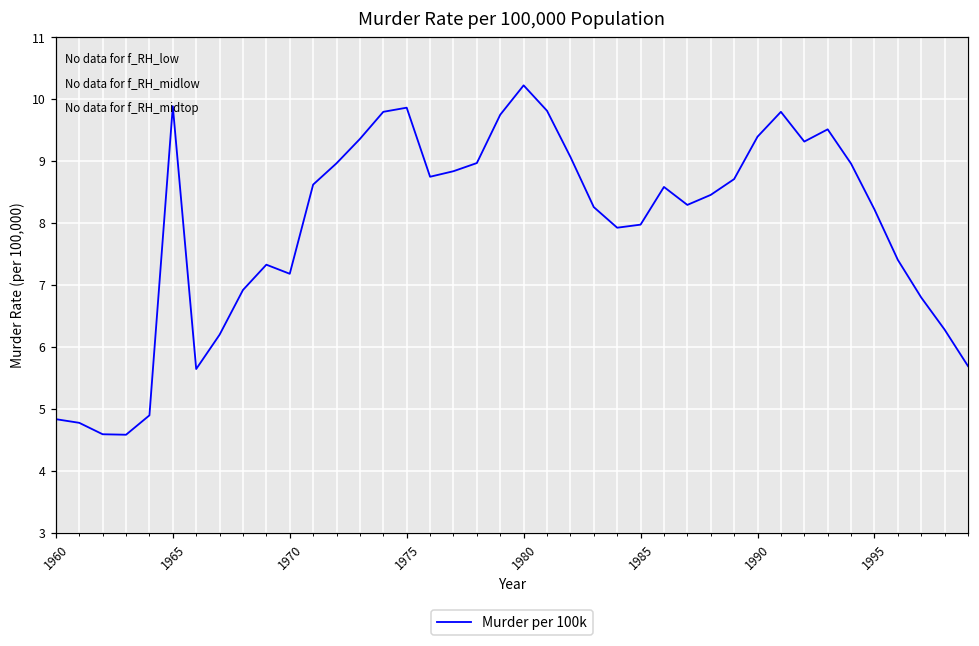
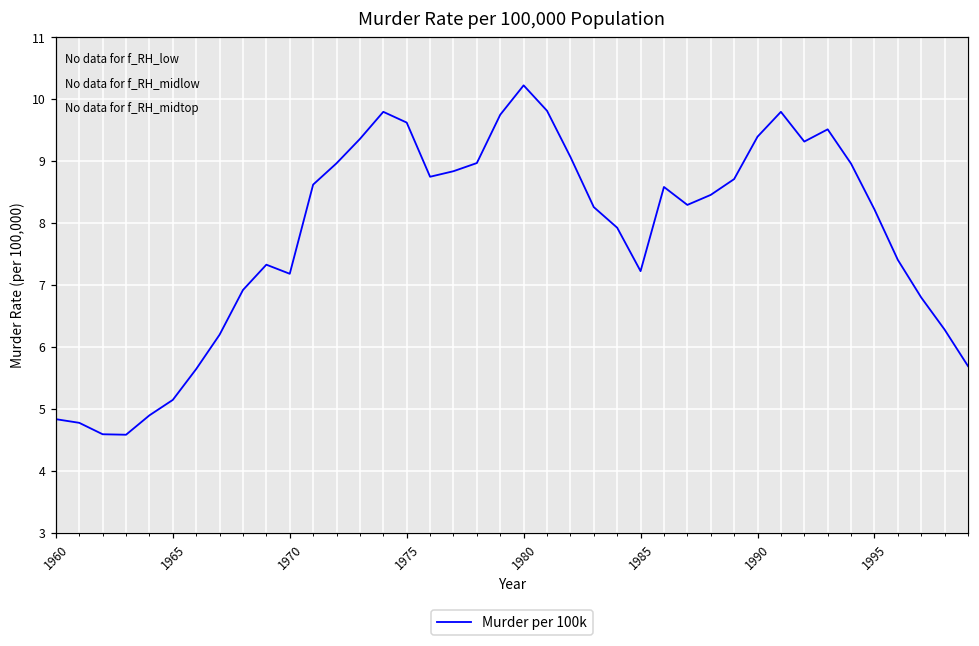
  {
    "1960": 4.8,
-   "1965": 9.9,
+   "1965": 5.1,
    "1970": 7.2,
-   "1975": 9.9,
+   "1975": 9.6,
    "1980": 10.2,
-   "1985": 8.0,
+   "1985": 7.2,
    "1990": 9.4,
    "1995": 8.2
  }
